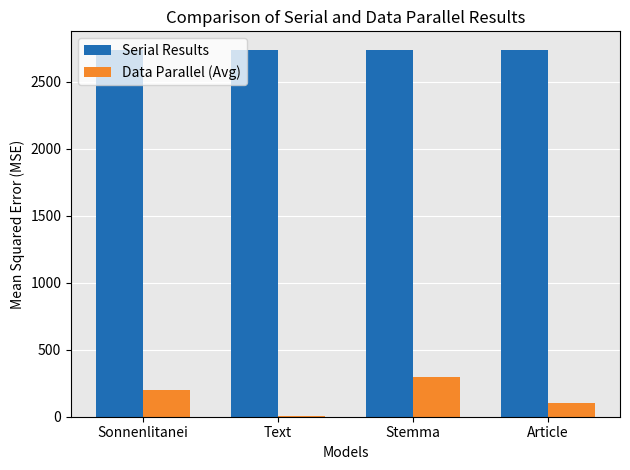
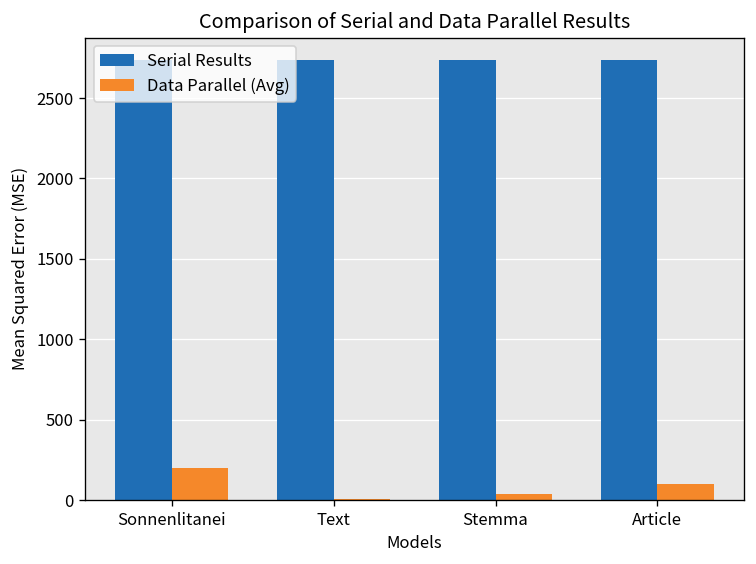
  {
    "Serial Results": {
      "Text": 2740,
      "Stemma": 2740,
      "Article": 2740
    },
    "Data Parallel (Avg)": {
      "Sonnenlitanei": 200,
-     "Stemma": 290,
+     "Stemma": 40,
      "Article": 100
    }
  }
